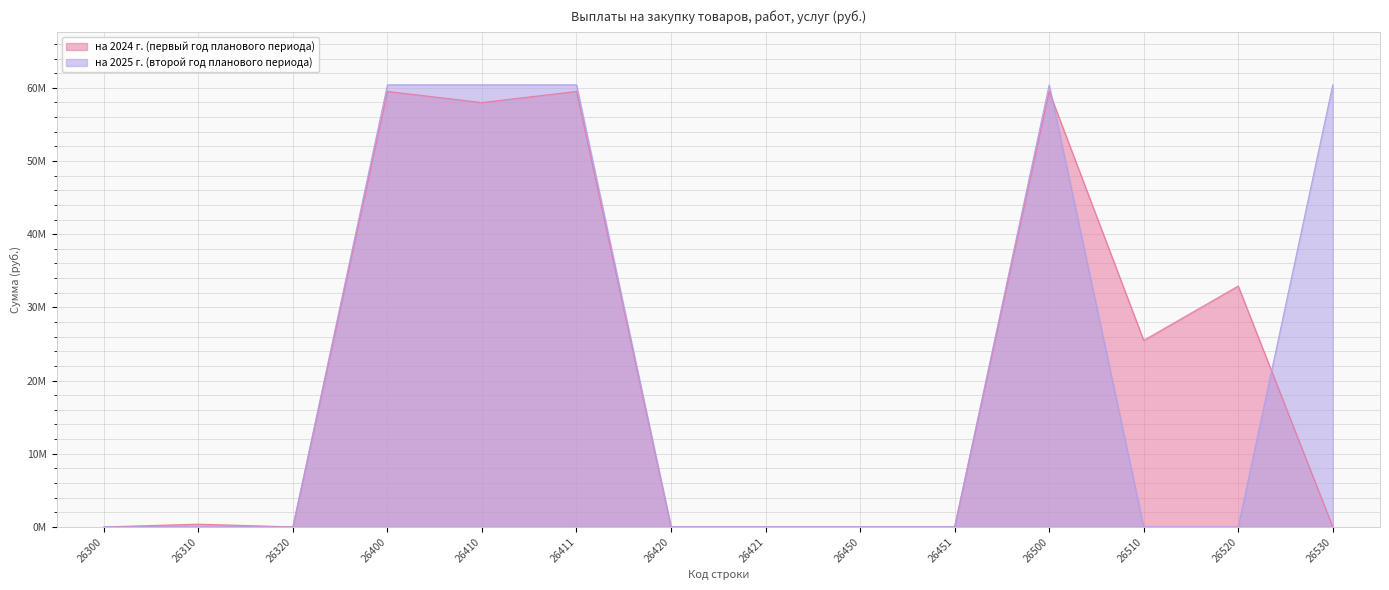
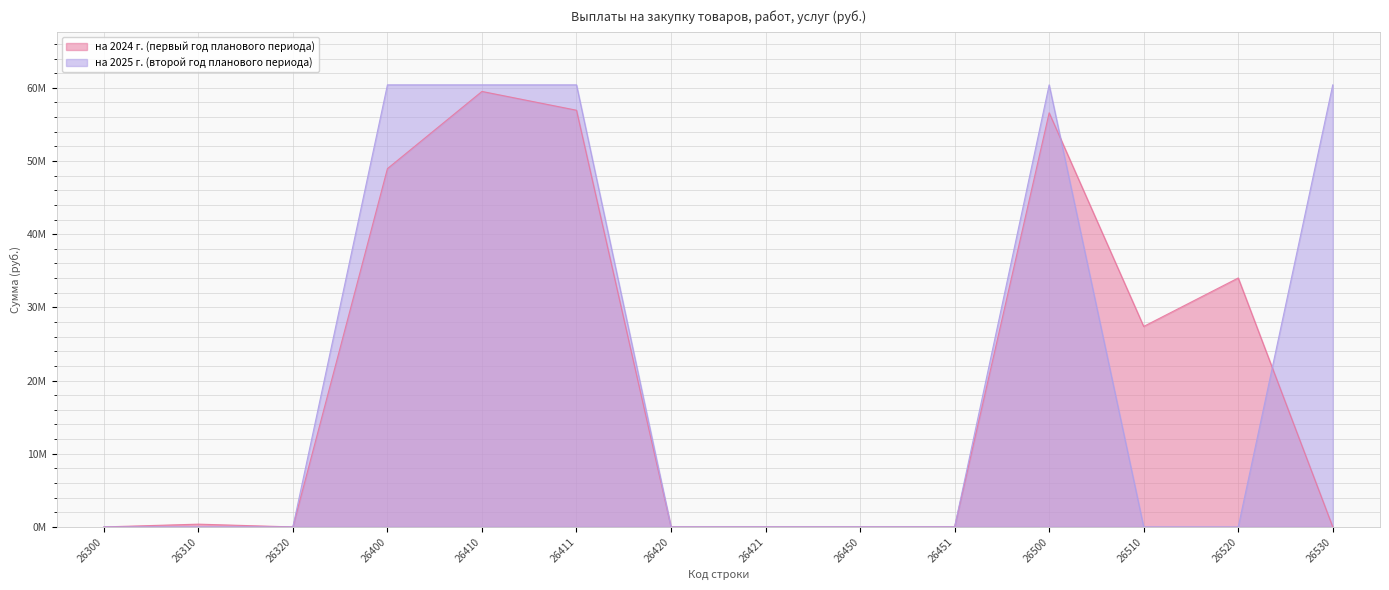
  {
    "на 2024 г. (первый год планового периода)": {
      "26310": 0,
-     "26400": 60000000,
-     "26410": 58000000,
-     "26411": 60000000,
-     "26500": 60000000,
-     "26510": 25000000,
-     "26520": 33000000,
+     "26400": 49000000,
+     "26410": 60000000,
+     "26411": 57000000,
+     "26500": 57000000,
+     "26510": 27000000,
+     "26520": 34000000,
      "26530": 0
    },
    "на 2025 г. (второй год планового периода)": {
      "26310": 0,
      "26400": 60000000,
      "26410": 60000000,
      "26411": 60000000,
      "26500": 60000000,
      "26510": 0,
      "26520": 0,
      "26530": 60000000
    }
  }
